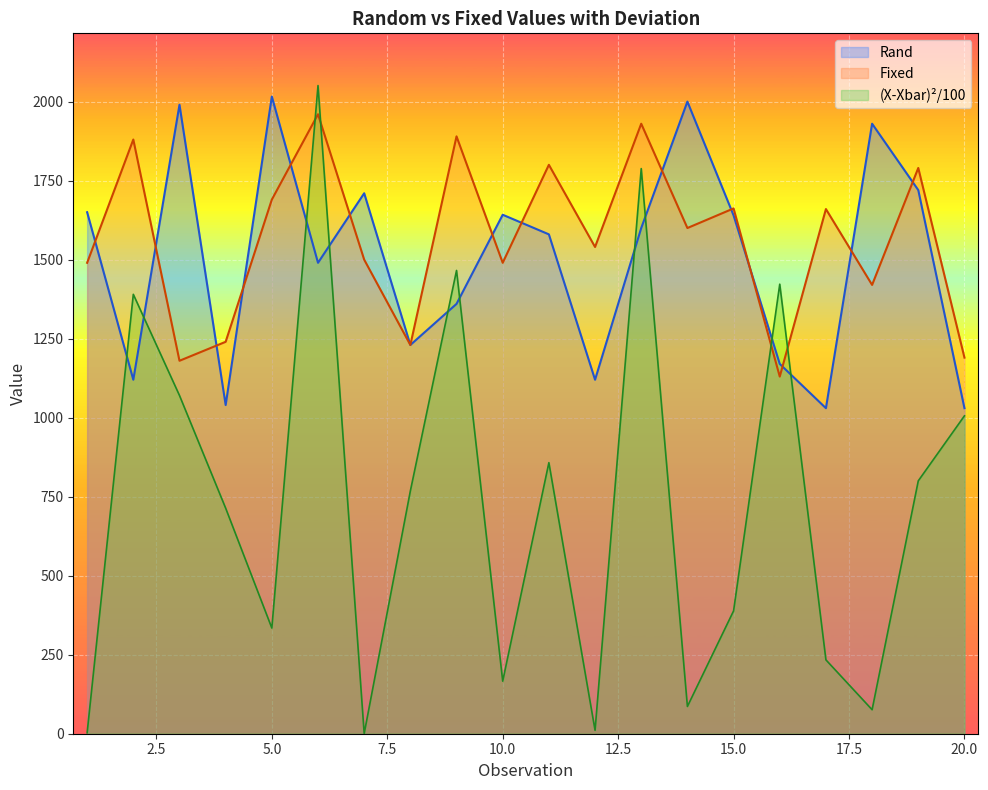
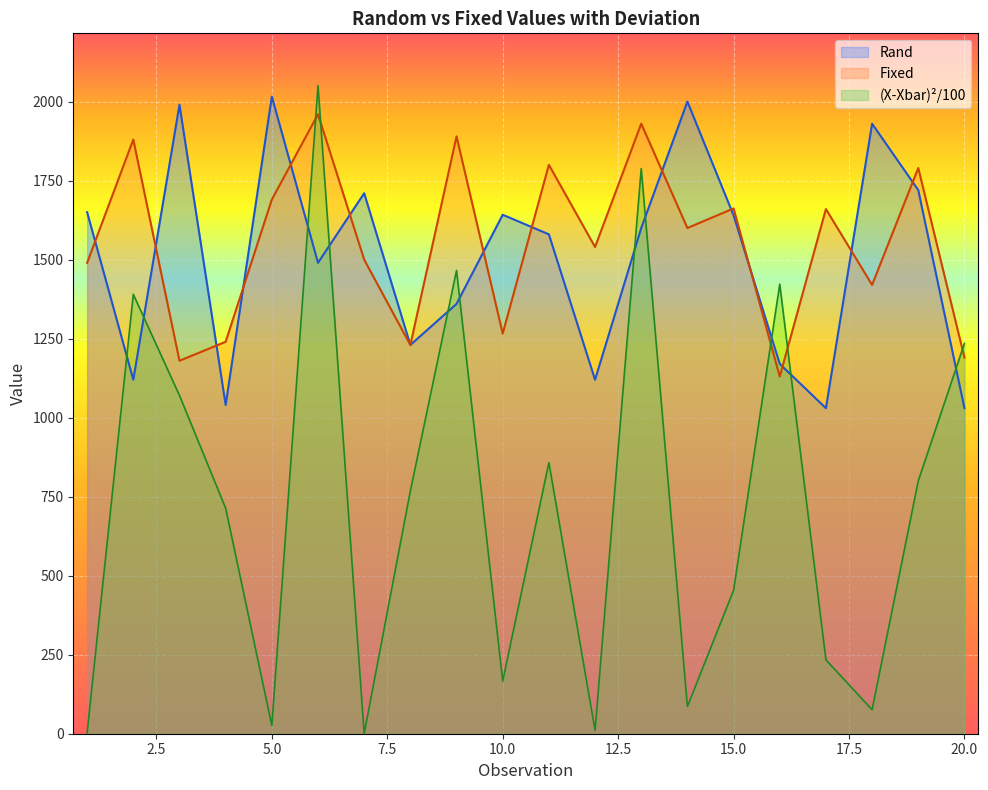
  {
    "Rand": {
      "5.0": 2020,
      "10.0": 1640,
      "15.0": 1640,
      "20.0": 1030
    },
    "Fixed": {
      "5.0": 1690,
-     "10.0": 1490,
+     "10.0": 1270,
      "15.0": 1660,
      "20.0": 1190
    },
    "(X-Xbar)²/100": {
-     "5.0": 330,
+     "5.0": 30,
      "10.0": 170,
-     "15.0": 390,
-     "20.0": 1010
+     "15.0": 450,
+     "20.0": 1240
    }
  }
